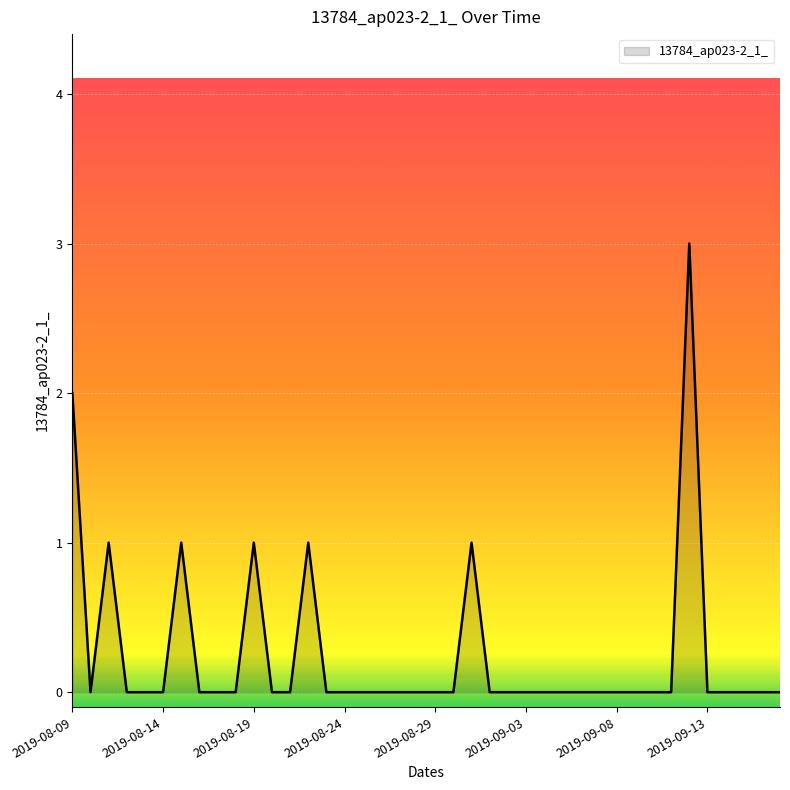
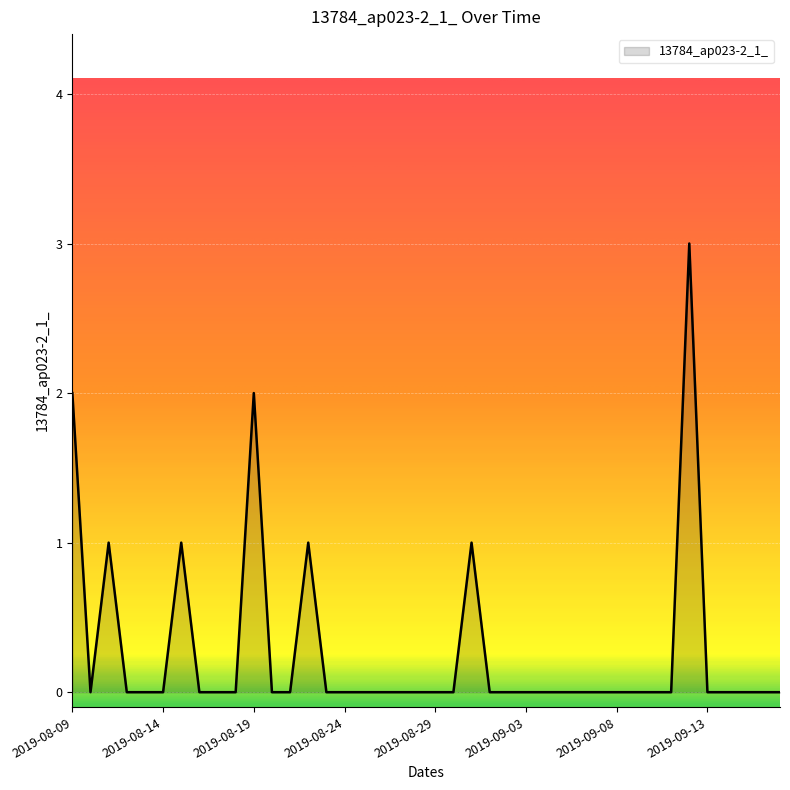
  {
    "2019-08-09": 2,
    "2019-08-14": 0,
-   "2019-08-19": 1,
+   "2019-08-19": 2,
    "2019-08-24": 0,
    "2019-08-29": 0,
    "2019-09-03": 0,
    "2019-09-08": 0,
    "2019-09-13": 0
  }
